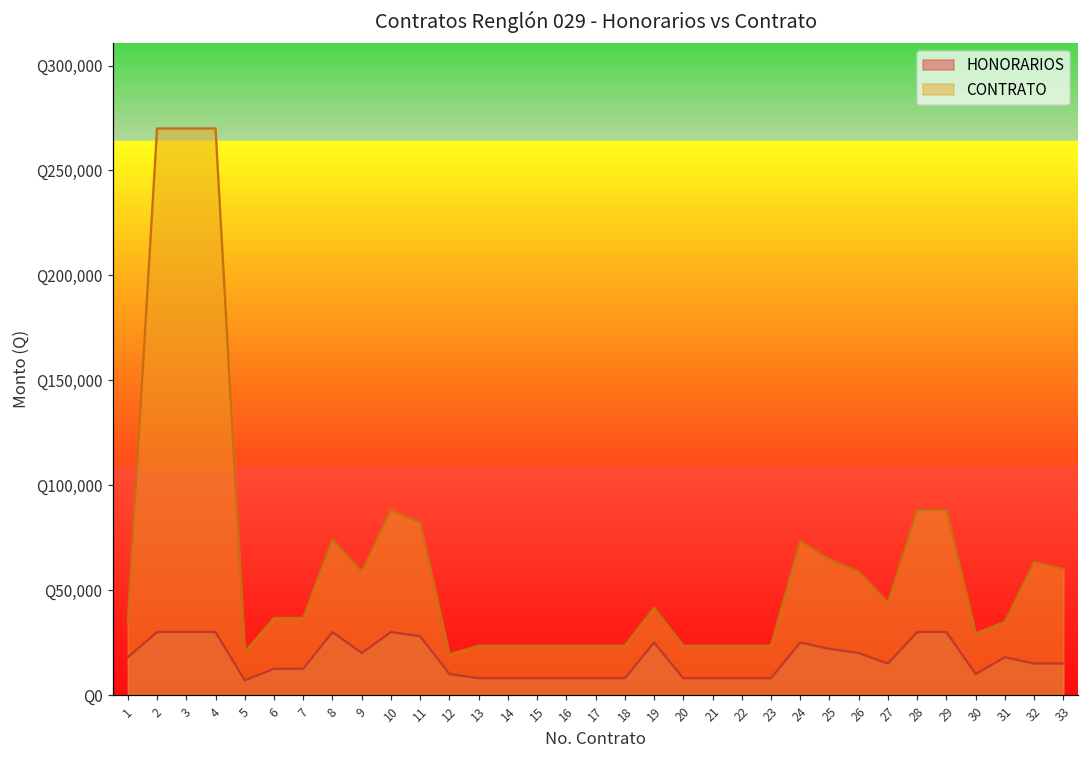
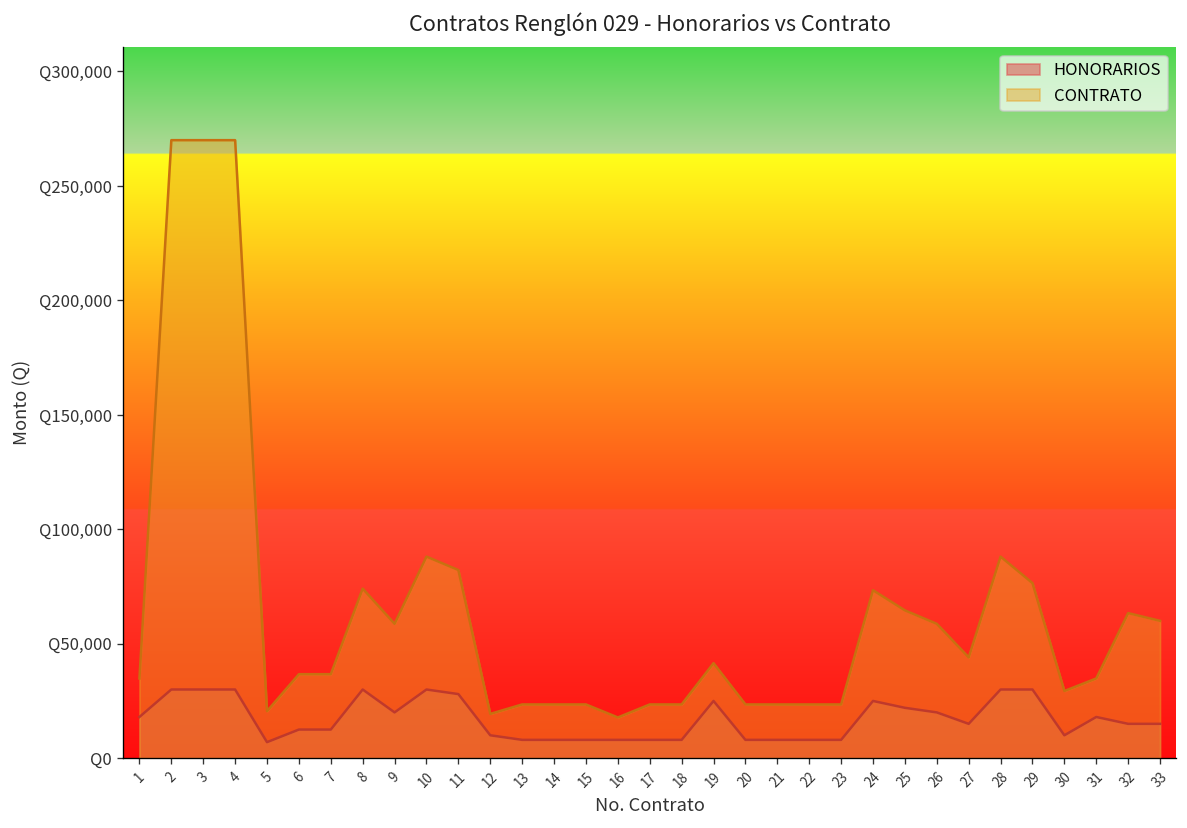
  {
    "HONORARIOS": {
      "1": "Q18,000",
      "2": "Q30,000",
      "3": "Q30,000",
      "4": "Q30,000",
      "5": "Q7,000",
      "6": "Q13,000",
      "7": "Q13,000",
      "8": "Q30,000",
      "9": "Q20,000",
      "10": "Q30,000",
      "11": "Q28,000",
      "12": "Q10,000",
      "13": "Q8,000",
      "14": "Q8,000",
      "15": "Q8,000",
      "16": "Q8,000",
      "17": "Q8,000",
      "18": "Q8,000",
      "19": "Q25,000",
      "20": "Q8,000",
      "21": "Q8,000",
      "22": "Q8,000",
      "23": "Q8,000",
      "24": "Q25,000",
      "25": "Q22,000",
      "26": "Q20,000",
      "27": "Q15,000",
      "28": "Q30,000",
      "29": "Q30,000",
      "30": "Q10,000",
      "31": "Q18,000",
      "32": "Q15,000",
      "33": "Q15,000"
    },
    "CONTRATO": {
      "1": "Q35,000",
      "2": "Q270,000",
      "3": "Q270,000",
      "4": "Q270,000",
      "5": "Q21,000",
      "6": "Q37,000",
      "7": "Q37,000",
      "8": "Q74,000",
      "9": "Q59,000",
      "10": "Q88,000",
      "11": "Q82,000",
      "12": "Q19,000",
      "13": "Q23,000",
      "14": "Q23,000",
      "15": "Q23,000",
-     "16": "Q23,000",
+     "16": "Q18,000",
      "17": "Q23,000",
      "18": "Q23,000",
      "19": "Q42,000",
      "20": "Q23,000",
      "21": "Q23,000",
      "22": "Q23,000",
      "23": "Q23,000",
      "24": "Q73,000",
      "25": "Q65,000",
      "26": "Q59,000",
      "27": "Q44,000",
      "28": "Q88,000",
-     "29": "Q88,000",
+     "29": "Q76,000",
      "30": "Q29,000",
      "31": "Q35,000",
      "32": "Q63,000",
      "33": "Q60,000"
    }
  }
